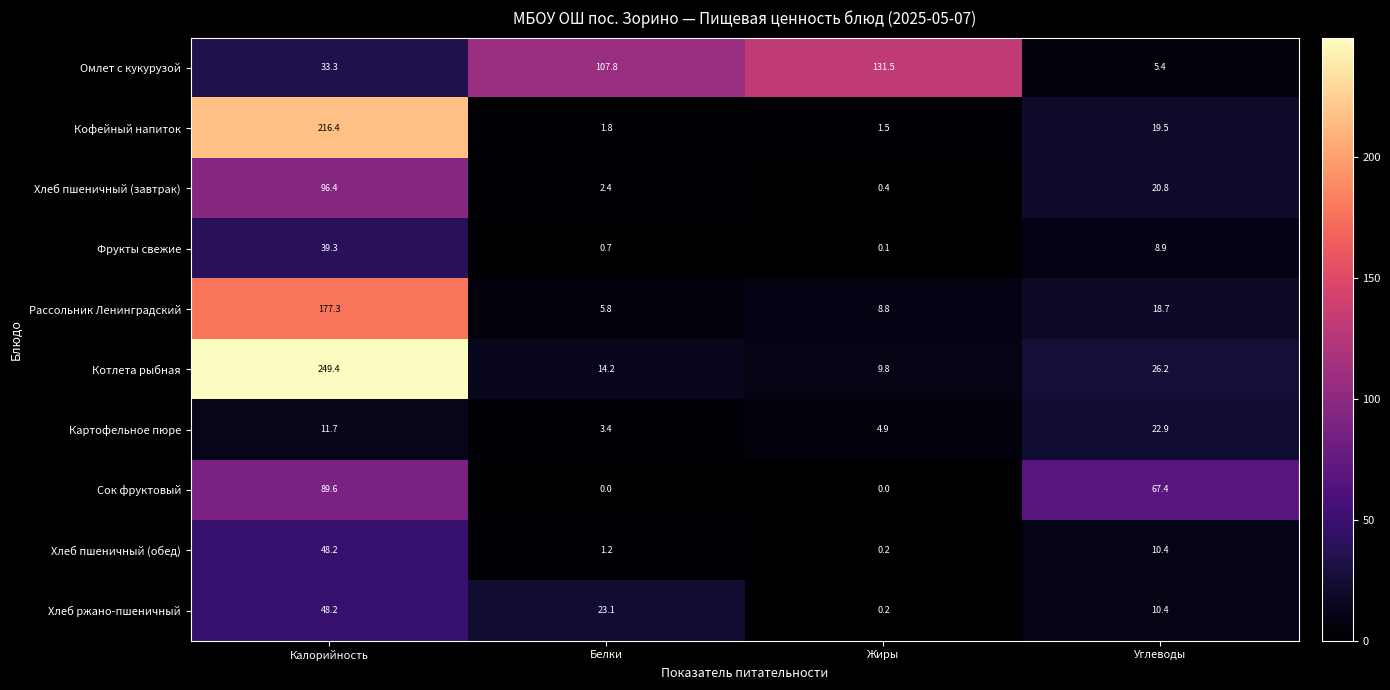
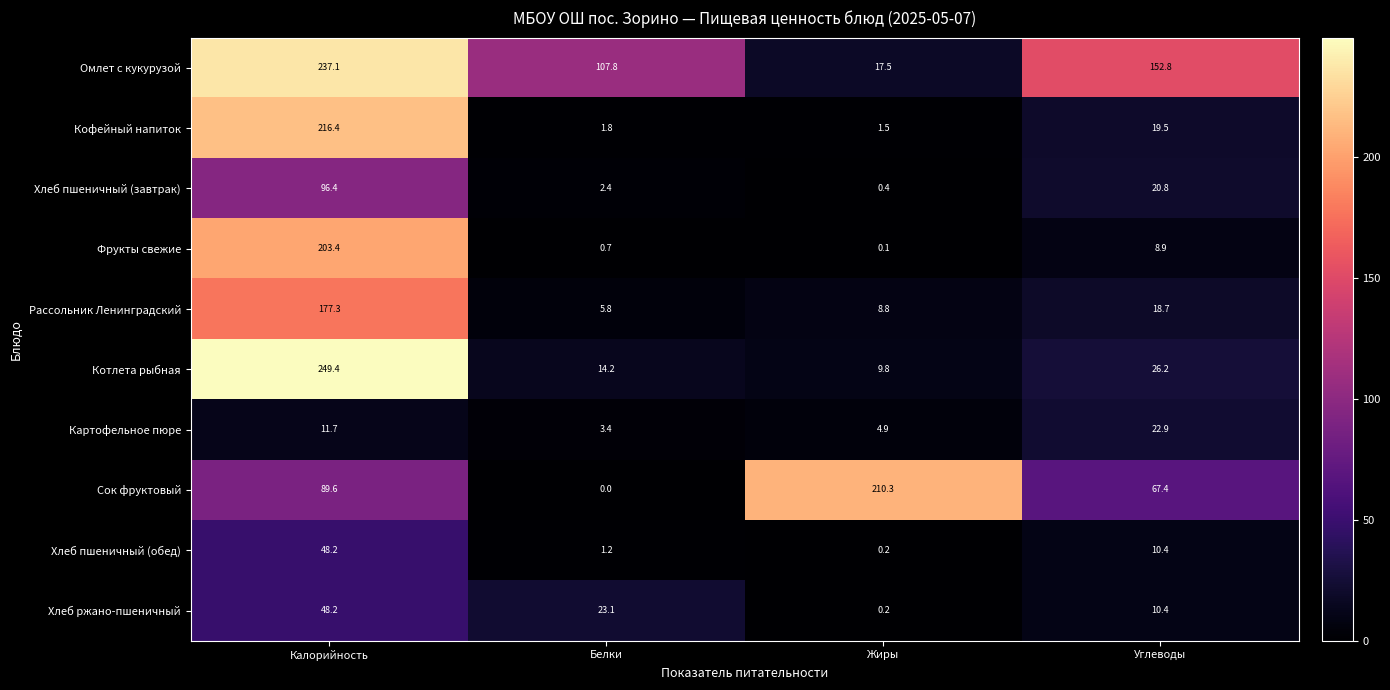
  {
    "Омлет с кукурузой": {
-     "Калорийность": 33.3,
+     "Калорийность": 237.1,
      "Белки": 107.8,
-     "Жиры": 131.5,
-     "Углеводы": 5.4
+     "Жиры": 17.5,
+     "Углеводы": 152.8
    },
    "Кофейный напиток": {
      "Калорийность": 216.4,
      "Белки": 1.8,
      "Жиры": 1.5,
      "Углеводы": 19.5
    },
    "Хлеб пшеничный (завтрак)": {
      "Калорийность": 96.4,
      "Белки": 2.4,
      "Жиры": 0.4,
      "Углеводы": 20.8
    },
    "Фрукты свежие": {
-     "Калорийность": 39.3,
+     "Калорийность": 203.4,
      "Белки": 0.7,
      "Жиры": 0.1,
      "Углеводы": 8.9
    },
    "Рассольник Ленинградский": {
      "Калорийность": 177.3,
      "Белки": 5.8,
      "Жиры": 8.8,
      "Углеводы": 18.7
    },
    "Котлета рыбная": {
      "Калорийность": 249.4,
      "Белки": 14.2,
      "Жиры": 9.8,
      "Углеводы": 26.2
    },
    "Картофельное пюре": {
      "Калорийность": 11.7,
      "Белки": 3.4,
      "Жиры": 4.9,
      "Углеводы": 22.9
    },
    "Сок фруктовый": {
      "Калорийность": 89.6,
      "Белки": 0.0,
-     "Жиры": 0.0,
+     "Жиры": 210.3,
      "Углеводы": 67.4
    },
    "Хлеб пшеничный (обед)": {
      "Калорийность": 48.2,
      "Белки": 1.2,
      "Жиры": 0.2,
      "Углеводы": 10.4
    },
    "Хлеб ржано-пшеничный": {
      "Калорийность": 48.2,
      "Белки": 23.1,
      "Жиры": 0.2,
      "Углеводы": 10.4
    }
  }
